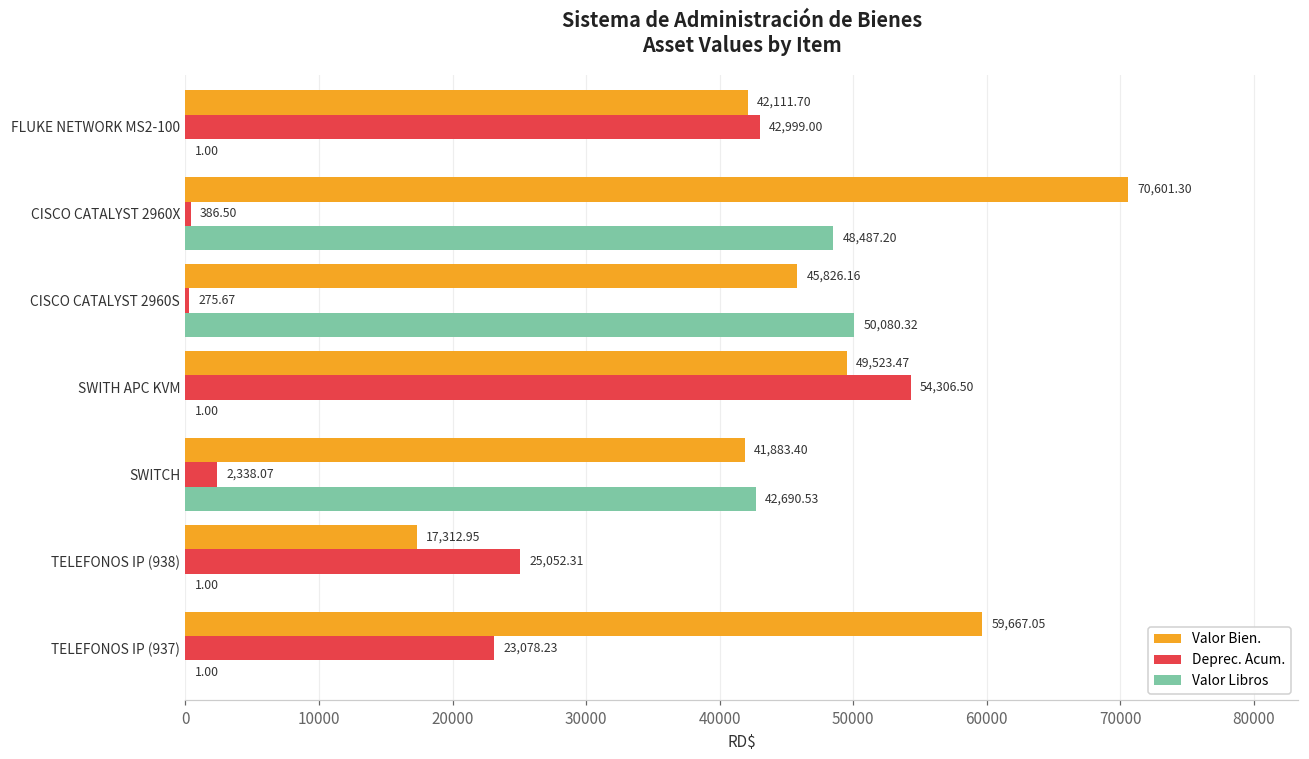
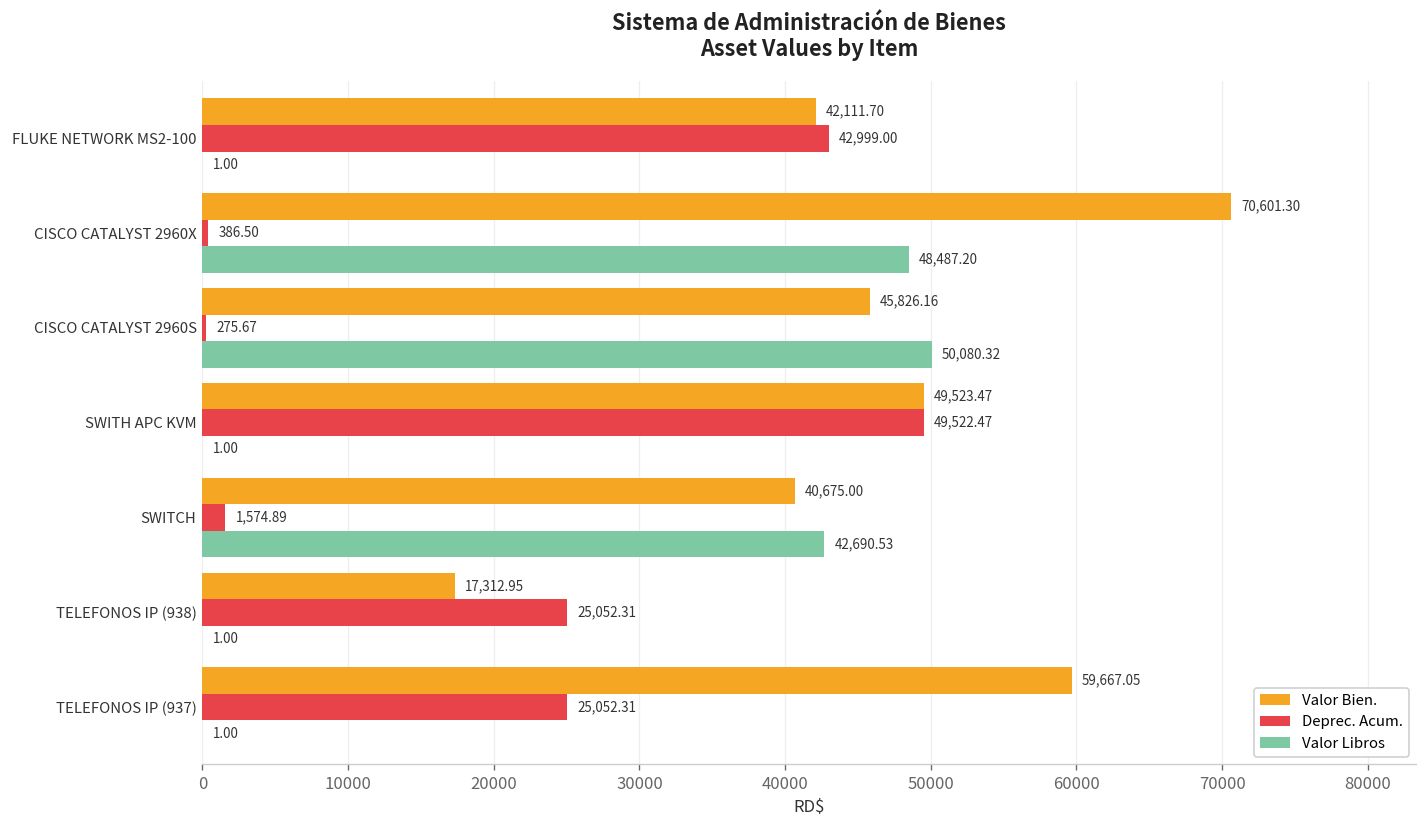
  {
    "Valor Bien.": {
      "FLUKE NETWORK MS2-100": "42,111.70",
      "CISCO CATALYST 2960X": "70,601.30",
      "CISCO CATALYST 2960S": "45,826.16",
      "SWITH APC KVM": "49,523.47",
-     "SWITCH": "41,883.40",
+     "SWITCH": "40,675.00",
      "TELEFONOS IP (938)": "17,312.95",
      "TELEFONOS IP (937)": "59,667.05"
    },
    "Deprec. Acum.": {
      "FLUKE NETWORK MS2-100": "42,999.00",
      "CISCO CATALYST 2960X": "386.50",
      "CISCO CATALYST 2960S": "275.67",
-     "SWITH APC KVM": "54,306.50",
-     "SWITCH": "2,338.07",
+     "SWITH APC KVM": "49,522.47",
+     "SWITCH": "1,574.89",
      "TELEFONOS IP (938)": "25,052.31",
-     "TELEFONOS IP (937)": "23,078.23"
+     "TELEFONOS IP (937)": "25,052.31"
    },
    "Valor Libros": {
      "FLUKE NETWORK MS2-100": "1.00",
      "CISCO CATALYST 2960X": "48,487.20",
      "CISCO CATALYST 2960S": "50,080.32",
      "SWITH APC KVM": "1.00",
      "SWITCH": "42,690.53",
      "TELEFONOS IP (938)": "1.00",
      "TELEFONOS IP (937)": "1.00"
    }
  }
